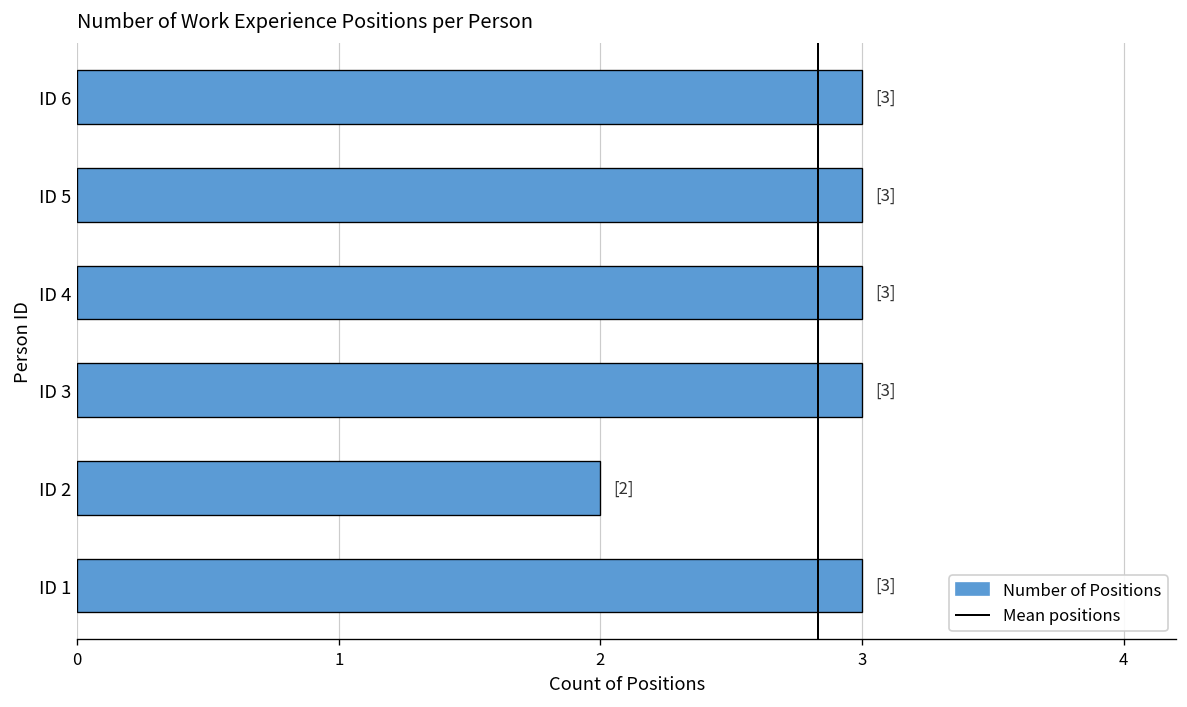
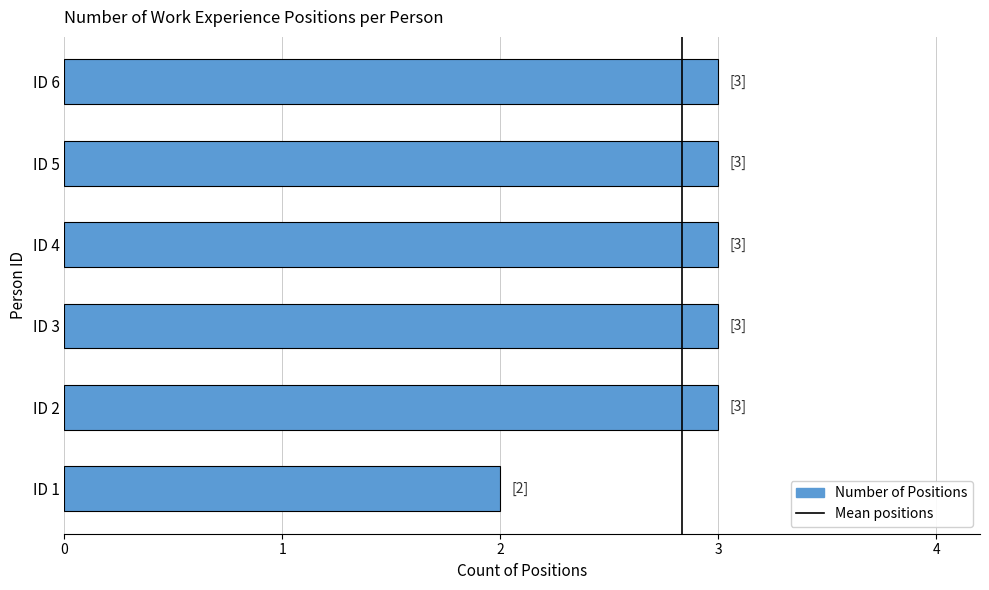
  {
    "ID 6": "3]",
    "ID 5": "3]",
    "ID 4": "3]",
    "ID 3": "3]",
-   "ID 2": "2]",
-   "ID 1": "3]"
+   "ID 2": "3]",
+   "ID 1": "2]"
  }
